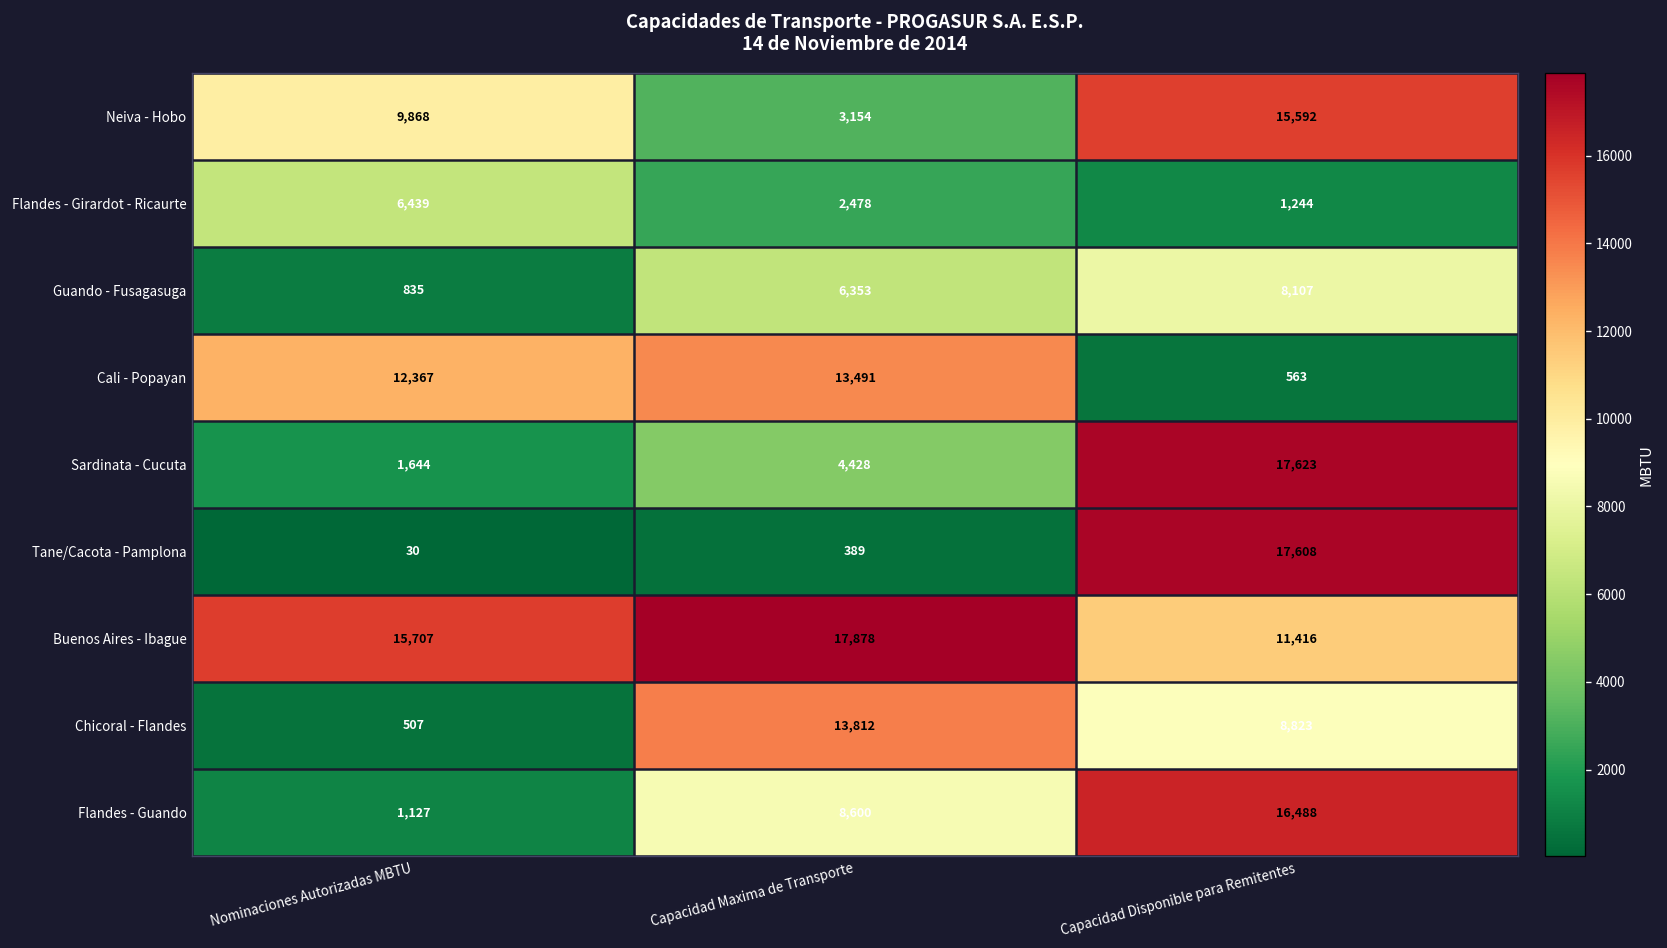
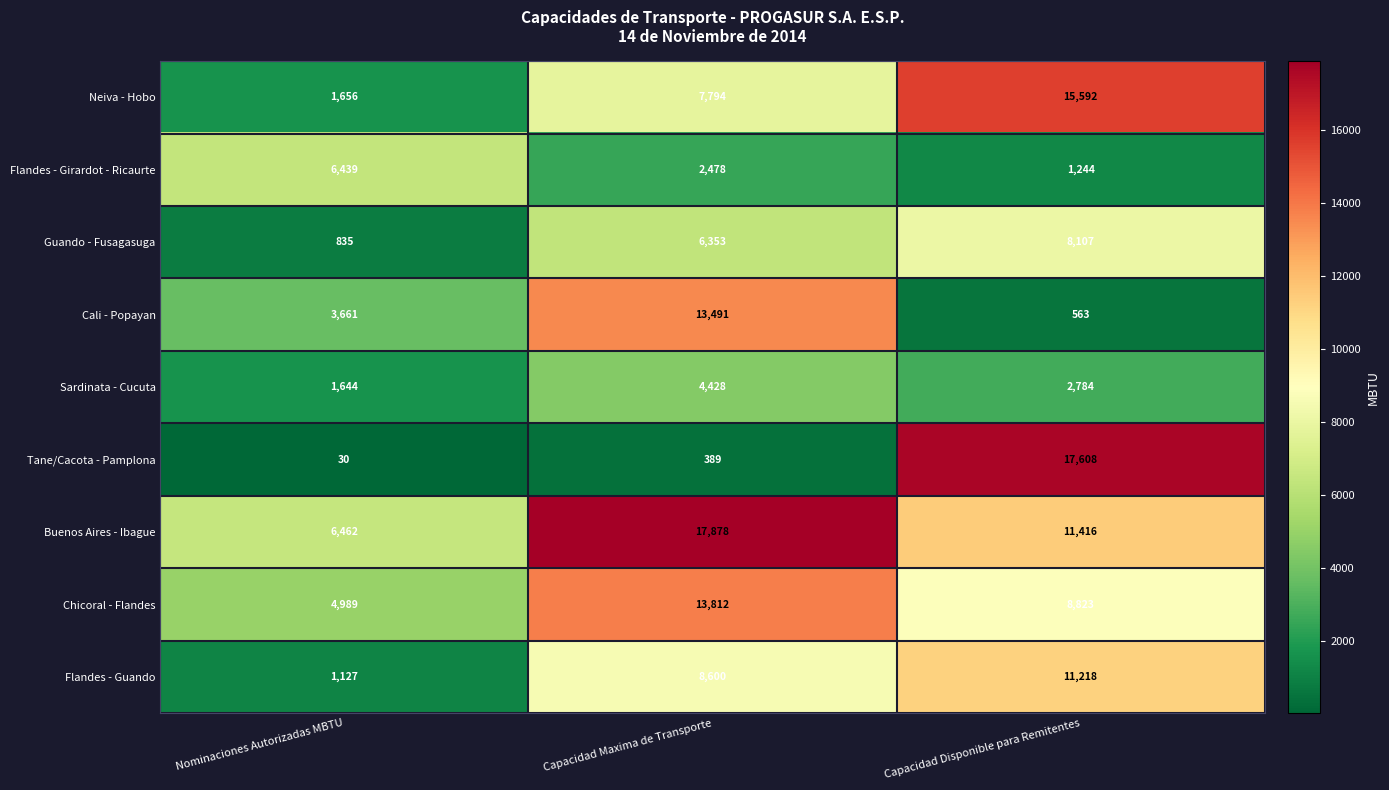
  {
    "Neiva - Hobo": {
-     "Nominaciones Autorizadas MBTU": "9,868",
-     "Capacidad Maxima de Transporte": "3,154",
+     "Nominaciones Autorizadas MBTU": "1,656",
+     "Capacidad Maxima de Transporte": "7,794",
      "Capacidad Disponible para Remitentes": "15,592"
    },
    "Flandes - Girardot - Ricaurte": {
      "Nominaciones Autorizadas MBTU": "6,439",
      "Capacidad Maxima de Transporte": "2,478",
      "Capacidad Disponible para Remitentes": "1,244"
    },
    "Guando - Fusagasuga": {
      "Nominaciones Autorizadas MBTU": "835",
      "Capacidad Maxima de Transporte": "6,353",
      "Capacidad Disponible para Remitentes": "8,107"
    },
    "Cali - Popayan": {
-     "Nominaciones Autorizadas MBTU": "12,367",
+     "Nominaciones Autorizadas MBTU": "3,661",
      "Capacidad Maxima de Transporte": "13,491",
      "Capacidad Disponible para Remitentes": "563"
    },
    "Sardinata - Cucuta": {
      "Nominaciones Autorizadas MBTU": "1,644",
      "Capacidad Maxima de Transporte": "4,428",
-     "Capacidad Disponible para Remitentes": "17,623"
+     "Capacidad Disponible para Remitentes": "2,784"
    },
    "Tane/Cacota - Pamplona": {
      "Nominaciones Autorizadas MBTU": "30",
      "Capacidad Maxima de Transporte": "389",
      "Capacidad Disponible para Remitentes": "17,608"
    },
    "Buenos Aires - Ibague": {
-     "Nominaciones Autorizadas MBTU": "15,707",
+     "Nominaciones Autorizadas MBTU": "6,462",
      "Capacidad Maxima de Transporte": "17,878",
      "Capacidad Disponible para Remitentes": "11,416"
    },
    "Chicoral - Flandes": {
-     "Nominaciones Autorizadas MBTU": "507",
+     "Nominaciones Autorizadas MBTU": "4,989",
      "Capacidad Maxima de Transporte": "13,812",
      "Capacidad Disponible para Remitentes": "8,823"
    },
    "Flandes - Guando": {
      "Nominaciones Autorizadas MBTU": "1,127",
      "Capacidad Maxima de Transporte": "8,600",
-     "Capacidad Disponible para Remitentes": "16,488"
+     "Capacidad Disponible para Remitentes": "11,218"
    }
  }
